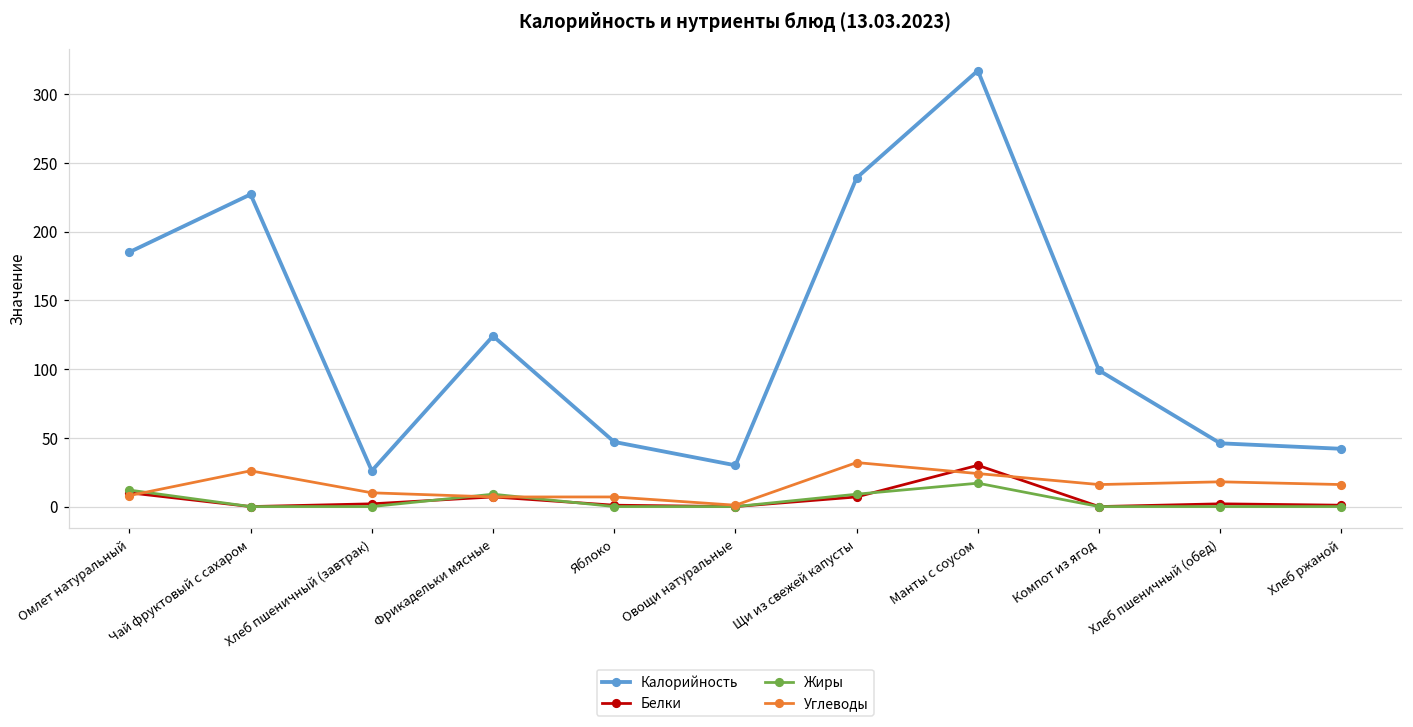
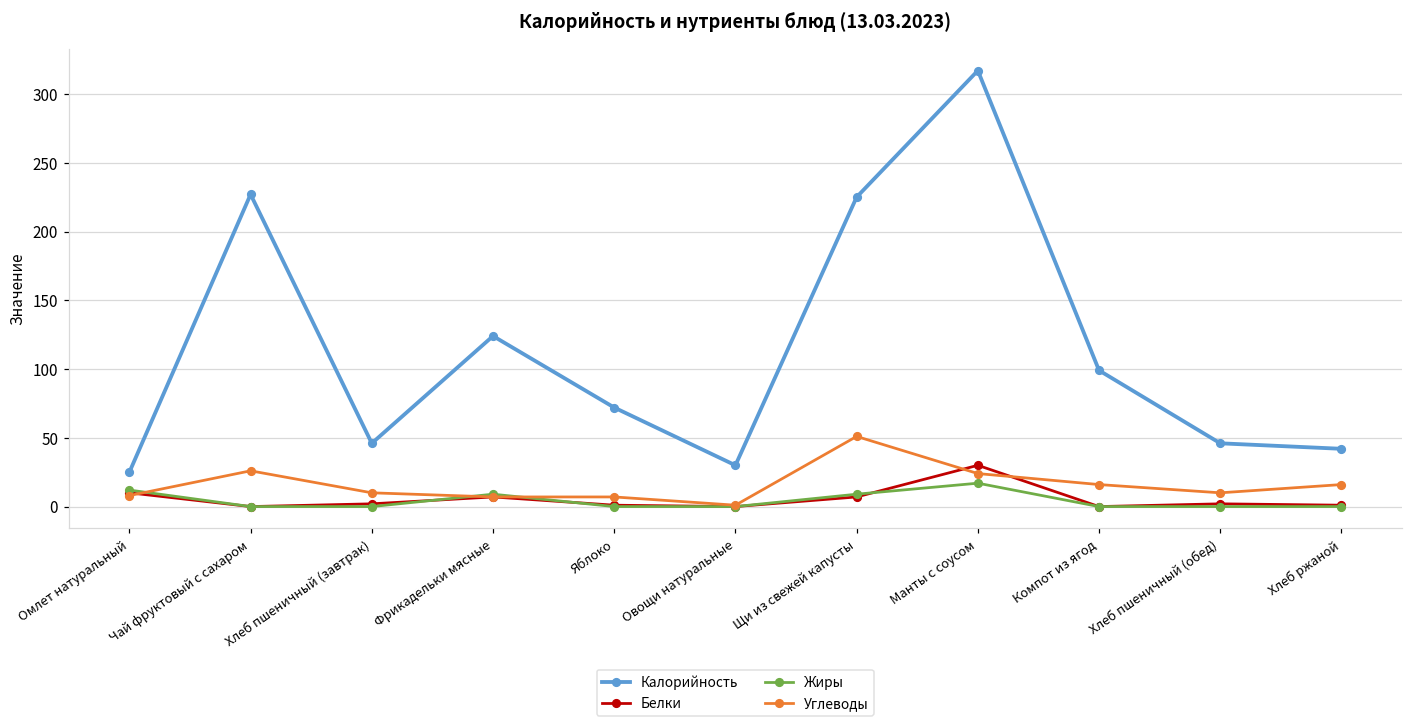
  {
    "Калорийность": {
-     "Омлет натуральный": 185,
+     "Омлет натуральный": 25,
      "Чай фруктовый с сахаром": 227,
-     "Хлеб пшеничный (завтрак)": 26,
+     "Хлеб пшеничный (завтрак)": 46,
      "Фрикадельки мясные": 124,
-     "Яблоко": 47,
+     "Яблоко": 72,
      "Овощи натуральные": 30,
-     "Щи из свежей капусты": 239,
+     "Щи из свежей капусты": 225,
      "Манты с соусом": 317,
      "Компот из ягод": 99,
      "Хлеб пшеничный (обед)": 46,
      "Хлеб ржаной": 42
    },
    "Белки": {
      "Манты с соусом": 30
    },
    "Жиры": {
      "Манты с соусом": 17
    },
    "Углеводы": {
      "Чай фруктовый с сахаром": 26,
      "Хлеб пшеничный (завтрак)": 10,
      "Яблоко": 7,
-     "Щи из свежей капусты": 32,
+     "Щи из свежей капусты": 51,
      "Манты с соусом": 24,
      "Компот из ягод": 16,
-     "Хлеб пшеничный (обед)": 18,
+     "Хлеб пшеничный (обед)": 10,
      "Хлеб ржаной": 16
    }
  }
